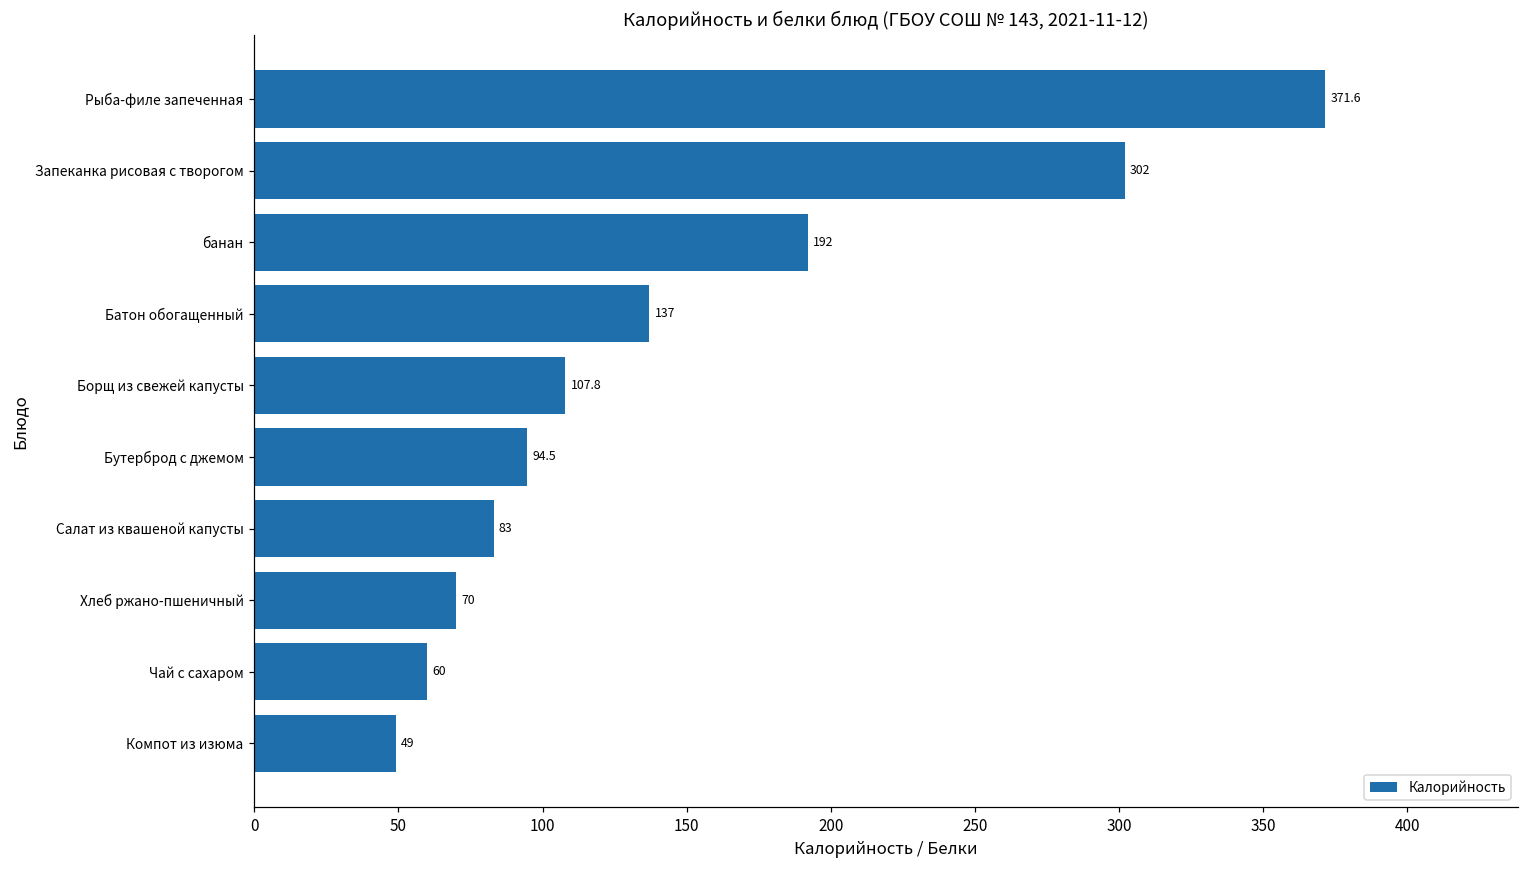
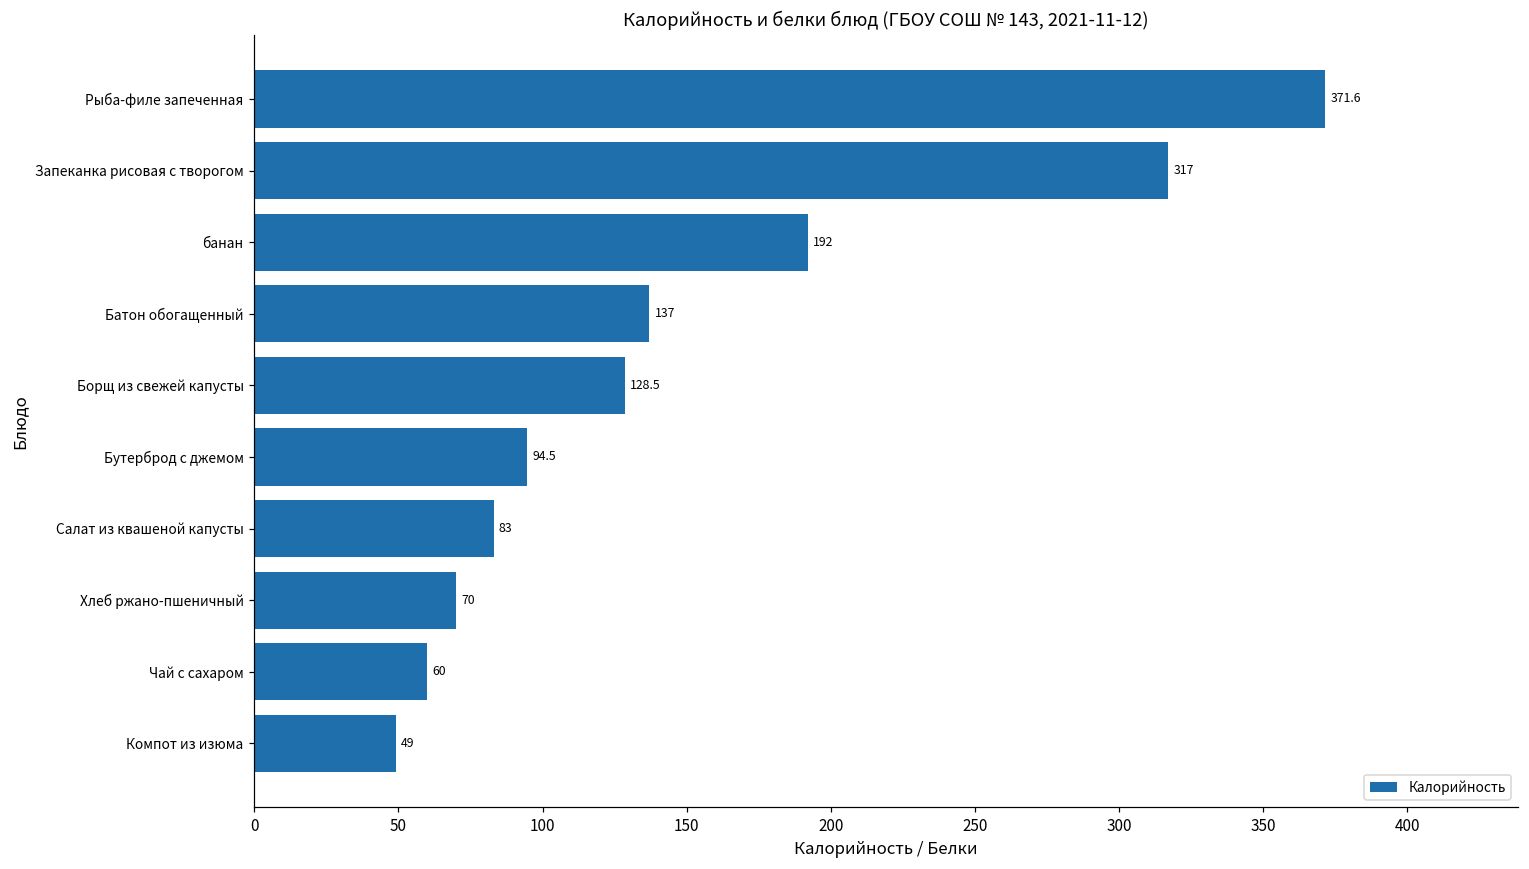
  {
    "Рыба-филе запеченная": 371.6,
-   "Запеканка рисовая с творогом": 302,
+   "Запеканка рисовая с творогом": 317,
    "банан": 192,
    "Батон обогащенный": 137,
-   "Борщ из свежей капусты": 107.8,
+   "Борщ из свежей капусты": 128.5,
    "Бутерброд с джемом": 94.5,
    "Салат из квашеной капусты": 83,
    "Хлеб ржано-пшеничный": 70,
    "Чай с сахаром": 60,
    "Компот из изюма": 49
  }
